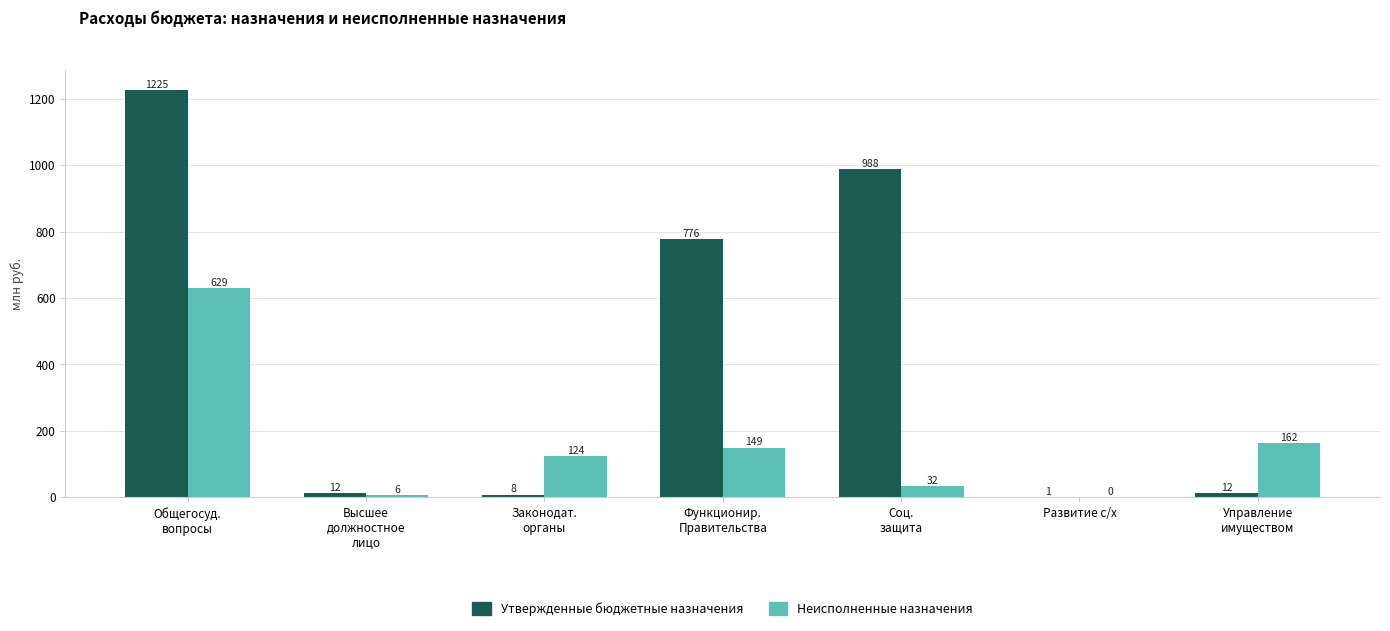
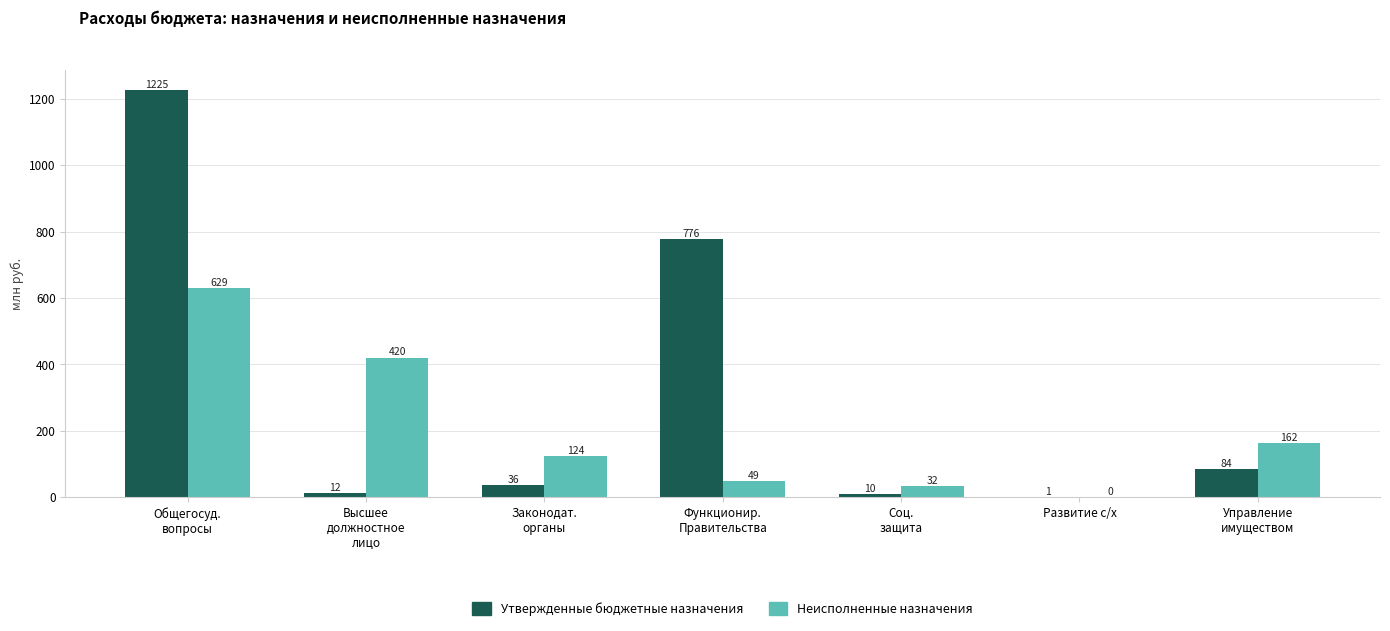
  {
    "Утвержденные бюджетные назначения": {
      "Общегосуд. вопросы": 1225,
      "Высшее должностное лицо": 12,
-     "Законодат. органы": 8,
+     "Законодат. органы": 36,
      "Функционир. Правительства": 776,
-     "Соц. защита": 988,
+     "Соц. защита": 10,
      "Развитие с/х": 1,
-     "Управление имуществом": 12
+     "Управление имуществом": 84
    },
    "Неисполненные назначения": {
      "Общегосуд. вопросы": 629,
-     "Высшее должностное лицо": 6,
+     "Высшее должностное лицо": 420,
      "Законодат. органы": 124,
-     "Функционир. Правительства": 149,
+     "Функционир. Правительства": 49,
      "Соц. защита": 32,
      "Развитие с/х": 0,
      "Управление имуществом": 162
    }
  }
